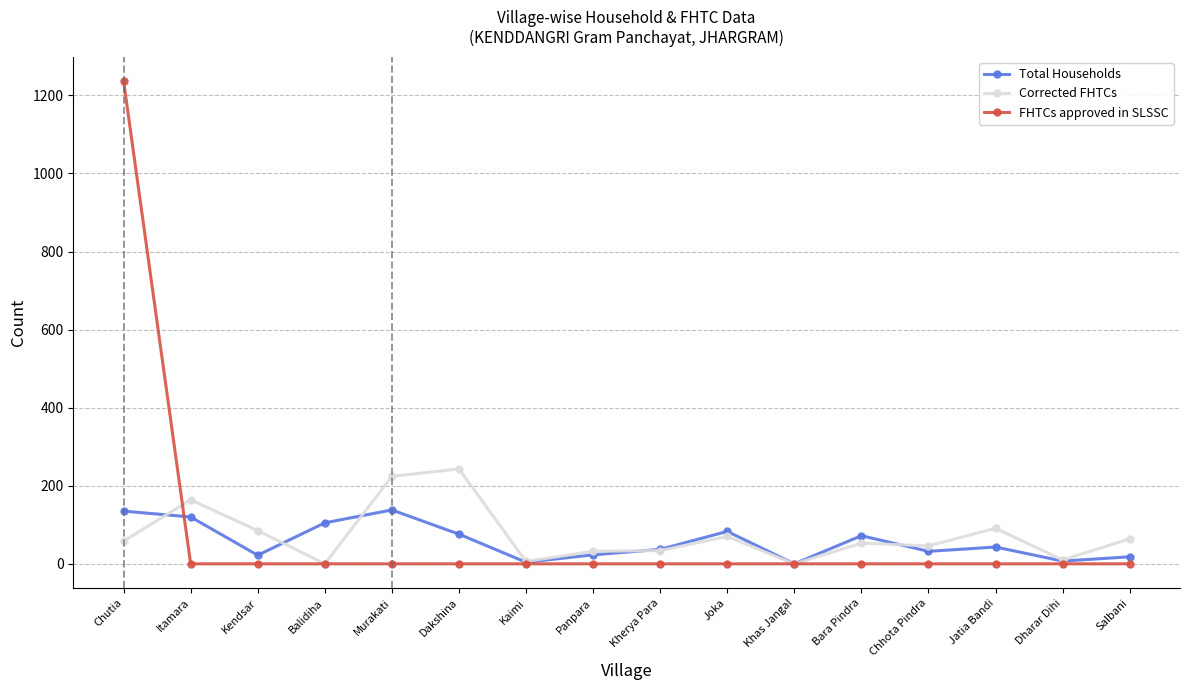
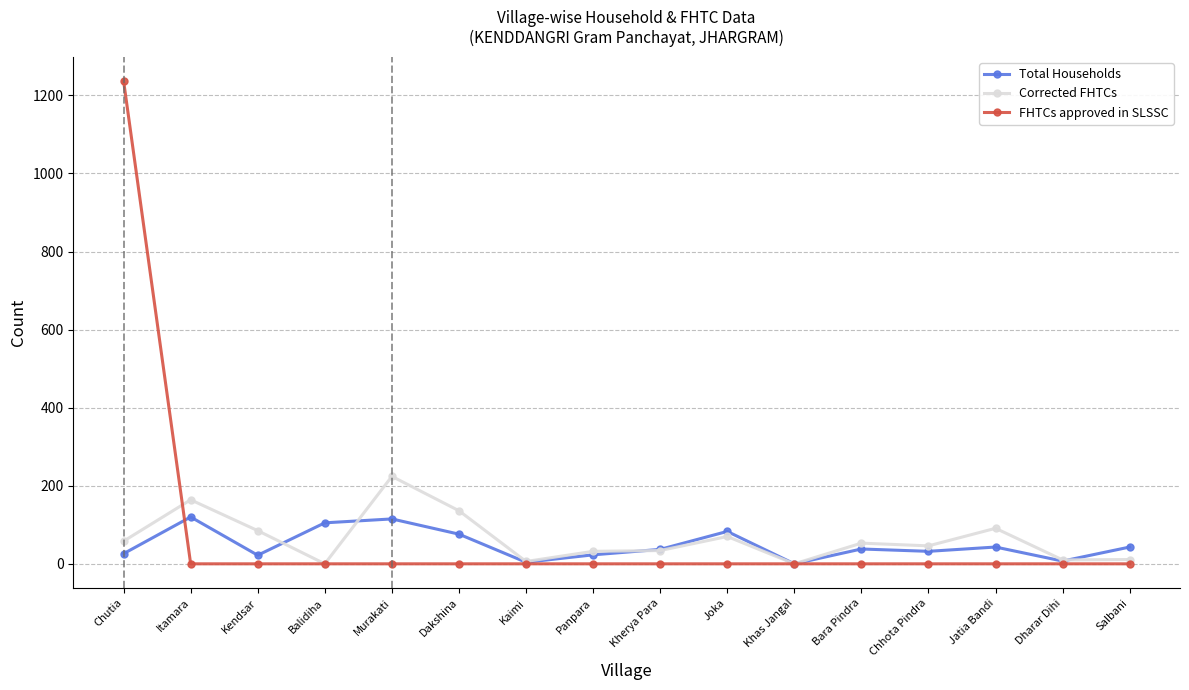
  {
    "Total Households": {
-     "Chutia": 140,
+     "Chutia": 30,
      "Itamara": 120,
      "Kendsar": 20,
      "Balidiha": 110,
-     "Murakati": 140,
+     "Murakati": 120,
      "Dakshina": 80,
      "Panpara": 20,
      "Joka": 80,
-     "Bara Pindra": 70,
+     "Bara Pindra": 40,
      "Chhota Pindra": 30,
      "Jatia Bandi": 40,
-     "Salbani": 20
+     "Salbani": 40
    },
    "Corrected FHTCs": {
      "Chutia": 60,
      "Itamara": 160,
      "Kendsar": 90,
      "Murakati": 220,
-     "Dakshina": 240,
+     "Dakshina": 140,
      "Panpara": 30,
      "Joka": 70,
      "Bara Pindra": 50,
      "Chhota Pindra": 50,
      "Jatia Bandi": 90,
-     "Salbani": 60
+     "Salbani": 10
    },
    "FHTCs approved in SLSSC": {
      "Chutia": 1240,
      "Itamara": 0,
      "Kendsar": 0,
      "Murakati": 0,
      "Dakshina": 0,
      "Panpara": 0,
      "Kherya Para": 0,
      "Joka": 0,
      "Bara Pindra": 0,
      "Chhota Pindra": 0,
      "Jatia Bandi": 0,
      "Dharar Dihi": 0,
      "Salbani": 0
    }
  }
